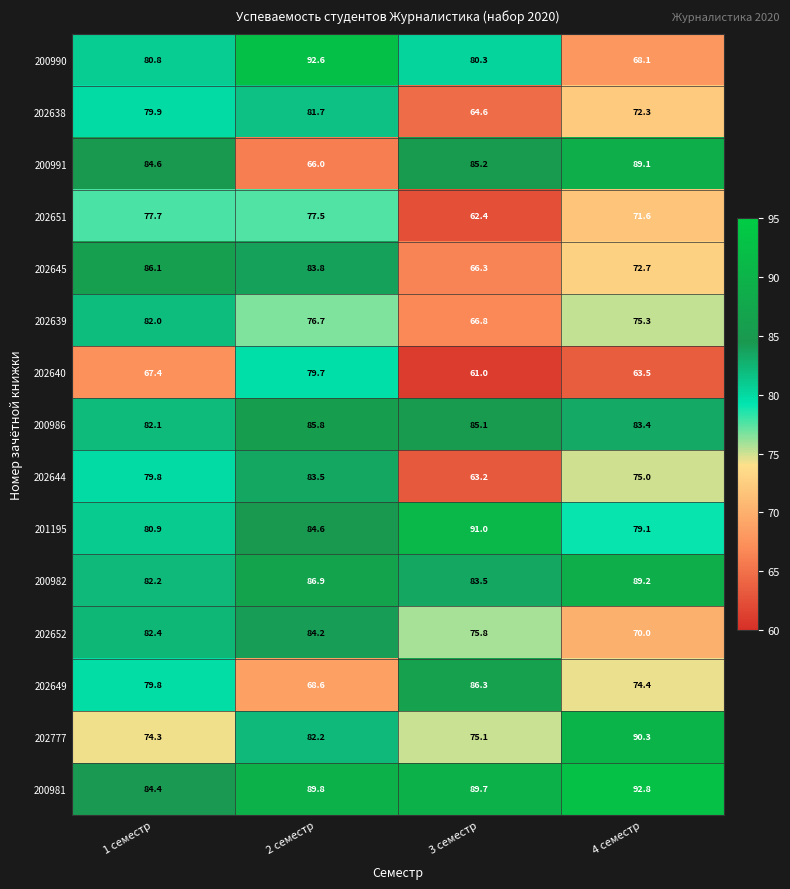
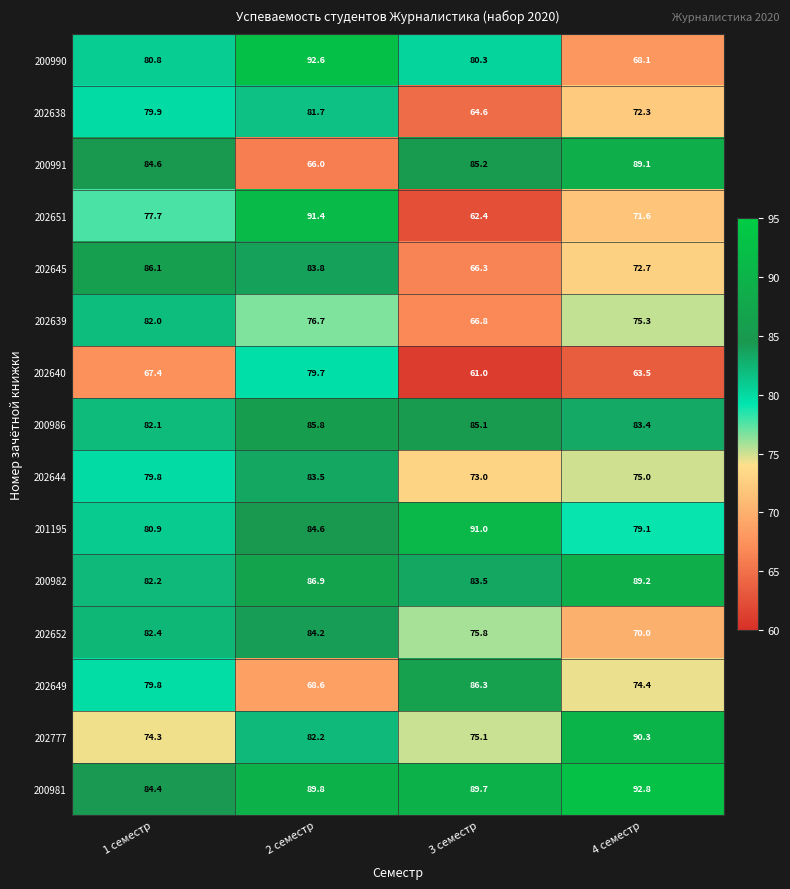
  {
    "200990": {
      "1 семестр": 80.8,
      "2 семестр": 92.6,
      "3 семестр": 80.3,
      "4 семестр": 68.1
    },
    "202638": {
      "1 семестр": 79.9,
      "2 семестр": 81.7,
      "3 семестр": 64.6,
      "4 семестр": 72.3
    },
    "200991": {
      "1 семестр": 84.6,
      "2 семестр": 66.0,
      "3 семестр": 85.2,
      "4 семестр": 89.1
    },
    "202651": {
      "1 семестр": 77.7,
-     "2 семестр": 77.5,
+     "2 семестр": 91.4,
      "3 семестр": 62.4,
      "4 семестр": 71.6
    },
    "202645": {
      "1 семестр": 86.1,
      "2 семестр": 83.8,
      "3 семестр": 66.3,
      "4 семестр": 72.7
    },
    "202639": {
      "1 семестр": 82.0,
      "2 семестр": 76.7,
      "3 семестр": 66.8,
      "4 семестр": 75.3
    },
    "202640": {
      "1 семестр": 67.4,
      "2 семестр": 79.7,
      "3 семестр": 61.0,
      "4 семестр": 63.5
    },
    "200986": {
      "1 семестр": 82.1,
      "2 семестр": 85.8,
      "3 семестр": 85.1,
      "4 семестр": 83.4
    },
    "202644": {
      "1 семестр": 79.8,
      "2 семестр": 83.5,
-     "3 семестр": 63.2,
+     "3 семестр": 73.0,
      "4 семестр": 75.0
    },
    "201195": {
      "1 семестр": 80.9,
      "2 семестр": 84.6,
      "3 семестр": 91.0,
      "4 семестр": 79.1
    },
    "200982": {
      "1 семестр": 82.2,
      "2 семестр": 86.9,
      "3 семестр": 83.5,
      "4 семестр": 89.2
    },
    "202652": {
      "1 семестр": 82.4,
      "2 семестр": 84.2,
      "3 семестр": 75.8,
      "4 семестр": 70.0
    },
    "202649": {
      "1 семестр": 79.8,
      "2 семестр": 68.6,
      "3 семестр": 86.3,
      "4 семестр": 74.4
    },
    "202777": {
      "1 семестр": 74.3,
      "2 семестр": 82.2,
      "3 семестр": 75.1,
      "4 семестр": 90.3
    },
    "200981": {
      "1 семестр": 84.4,
      "2 семестр": 89.8,
      "3 семестр": 89.7,
      "4 семестр": 92.8
    }
  }
